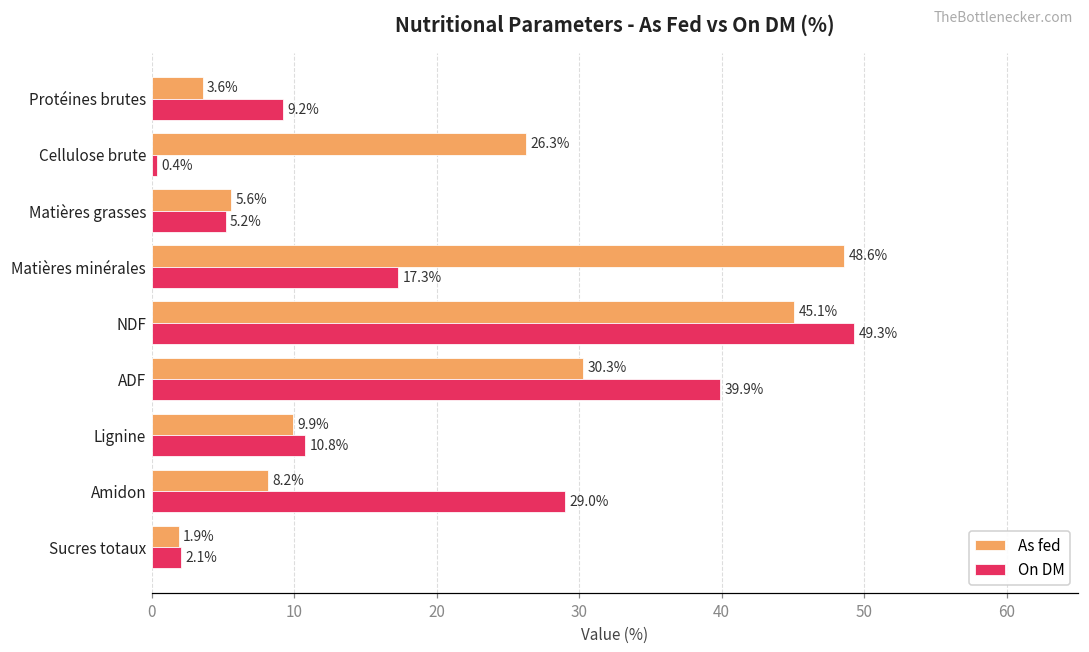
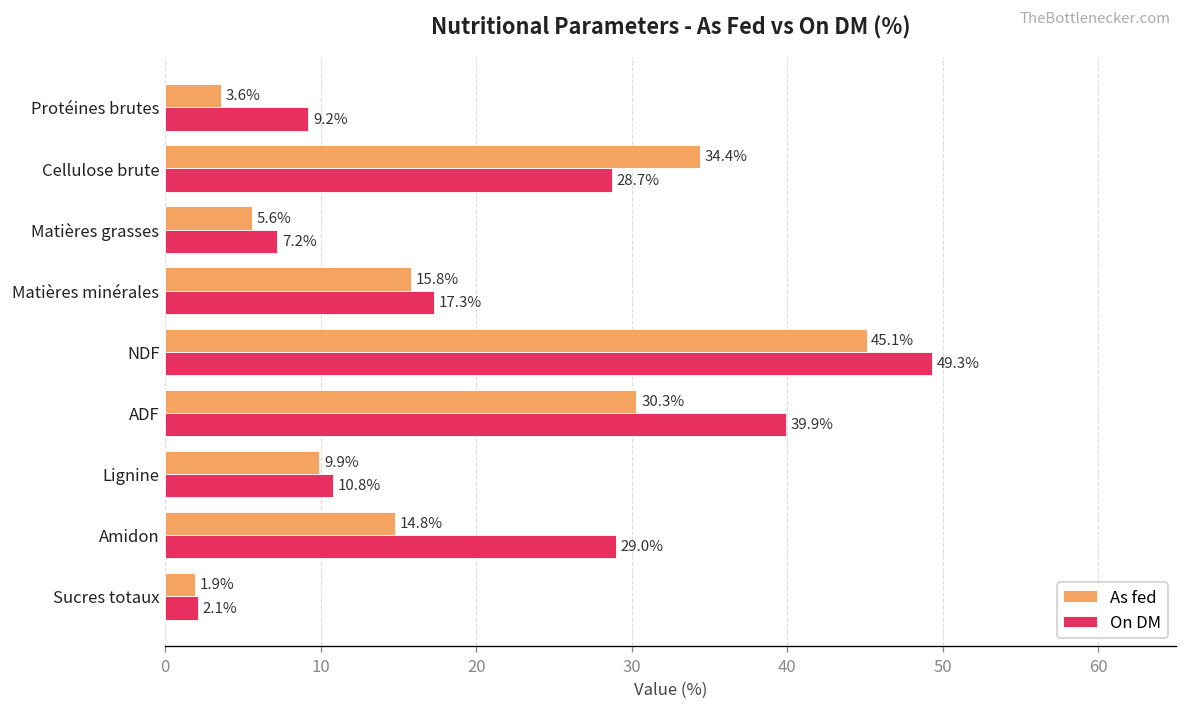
  {
    "As fed": {
      "Protéines brutes": "3.6%",
-     "Cellulose brute": "26.3%",
+     "Cellulose brute": "34.4%",
      "Matières grasses": "5.6%",
-     "Matières minérales": "48.6%",
+     "Matières minérales": "15.8%",
      "NDF": "45.1%",
      "ADF": "30.3%",
      "Lignine": "9.9%",
-     "Amidon": "8.2%",
+     "Amidon": "14.8%",
      "Sucres totaux": "1.9%"
    },
    "On DM": {
      "Protéines brutes": "9.2%",
-     "Cellulose brute": "0.4%",
-     "Matières grasses": "5.2%",
+     "Cellulose brute": "28.7%",
+     "Matières grasses": "7.2%",
      "Matières minérales": "17.3%",
      "NDF": "49.3%",
      "ADF": "39.9%",
      "Lignine": "10.8%",
      "Amidon": "29.0%",
      "Sucres totaux": "2.1%"
    }
  }
